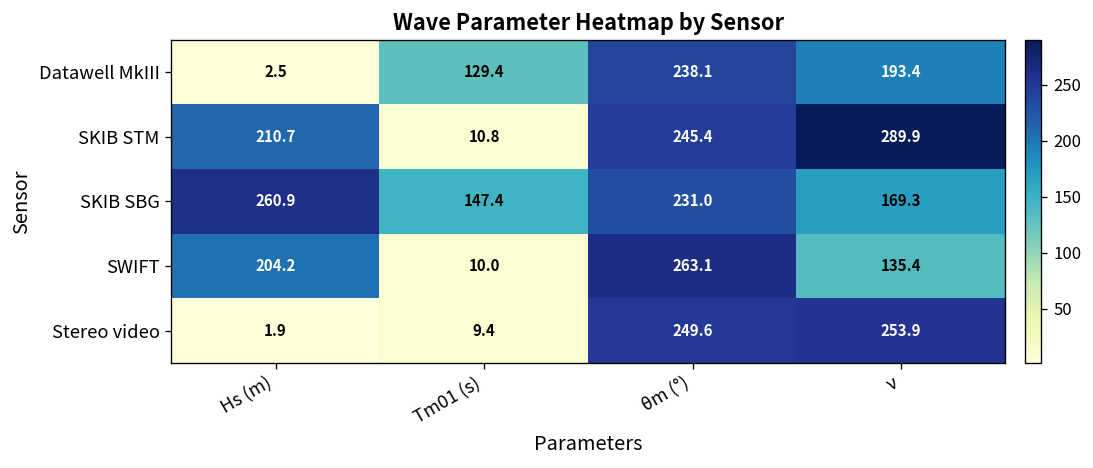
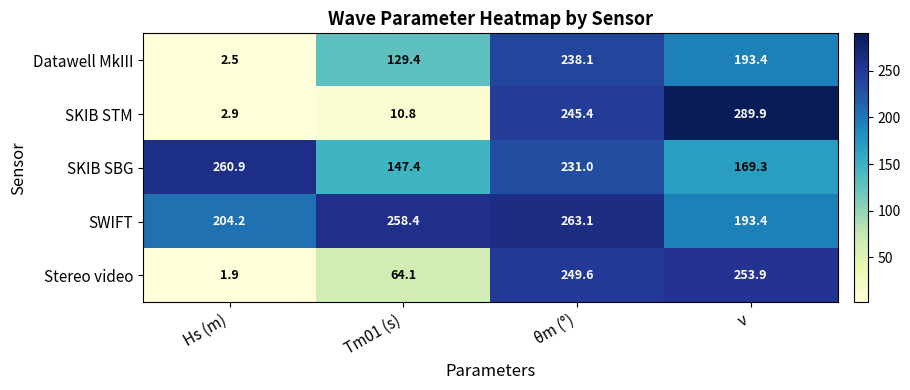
  {
    "Datawell MkIII": {
      "Hs (m)": 2.5,
      "Tm01 (s)": 129.4,
      "θm (°)": 238.1,
      "ν": 193.4
    },
    "SKIB STM": {
-     "Hs (m)": 210.7,
+     "Hs (m)": 2.9,
      "Tm01 (s)": 10.8,
      "θm (°)": 245.4,
      "ν": 289.9
    },
    "SKIB SBG": {
      "Hs (m)": 260.9,
      "Tm01 (s)": 147.4,
      "θm (°)": 231.0,
      "ν": 169.3
    },
    "SWIFT": {
      "Hs (m)": 204.2,
-     "Tm01 (s)": 10.0,
+     "Tm01 (s)": 258.4,
      "θm (°)": 263.1,
-     "ν": 135.4
+     "ν": 193.4
    },
    "Stereo video": {
      "Hs (m)": 1.9,
-     "Tm01 (s)": 9.4,
+     "Tm01 (s)": 64.1,
      "θm (°)": 249.6,
      "ν": 253.9
    }
  }
